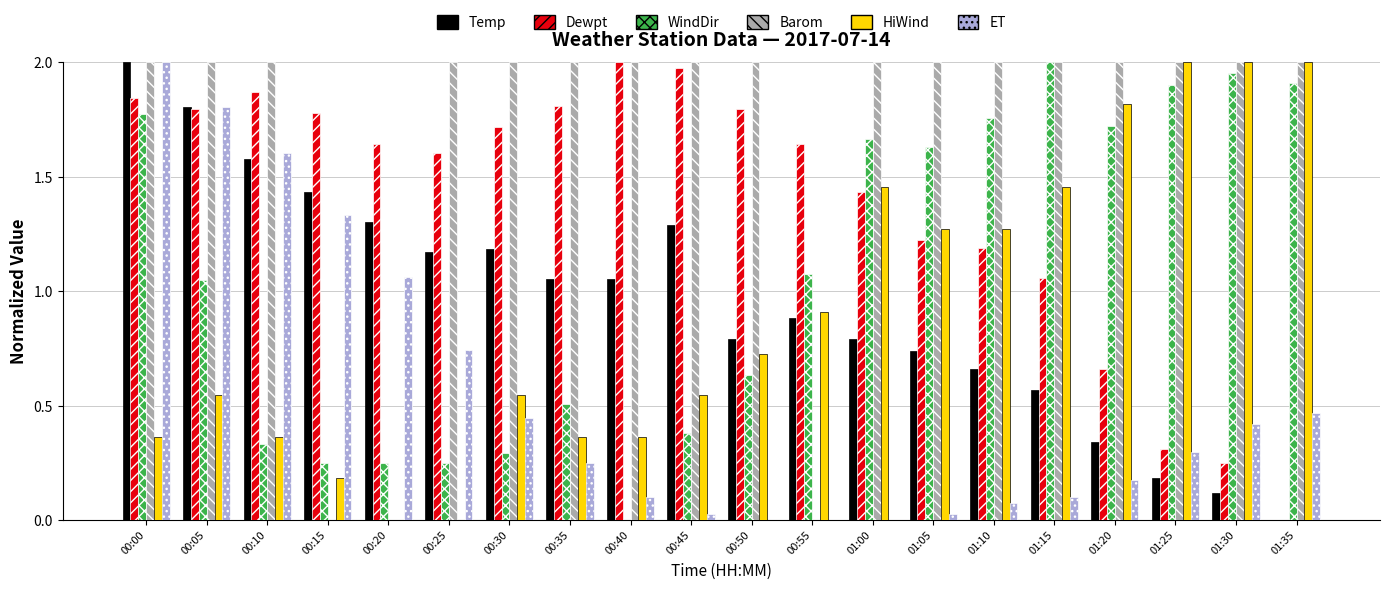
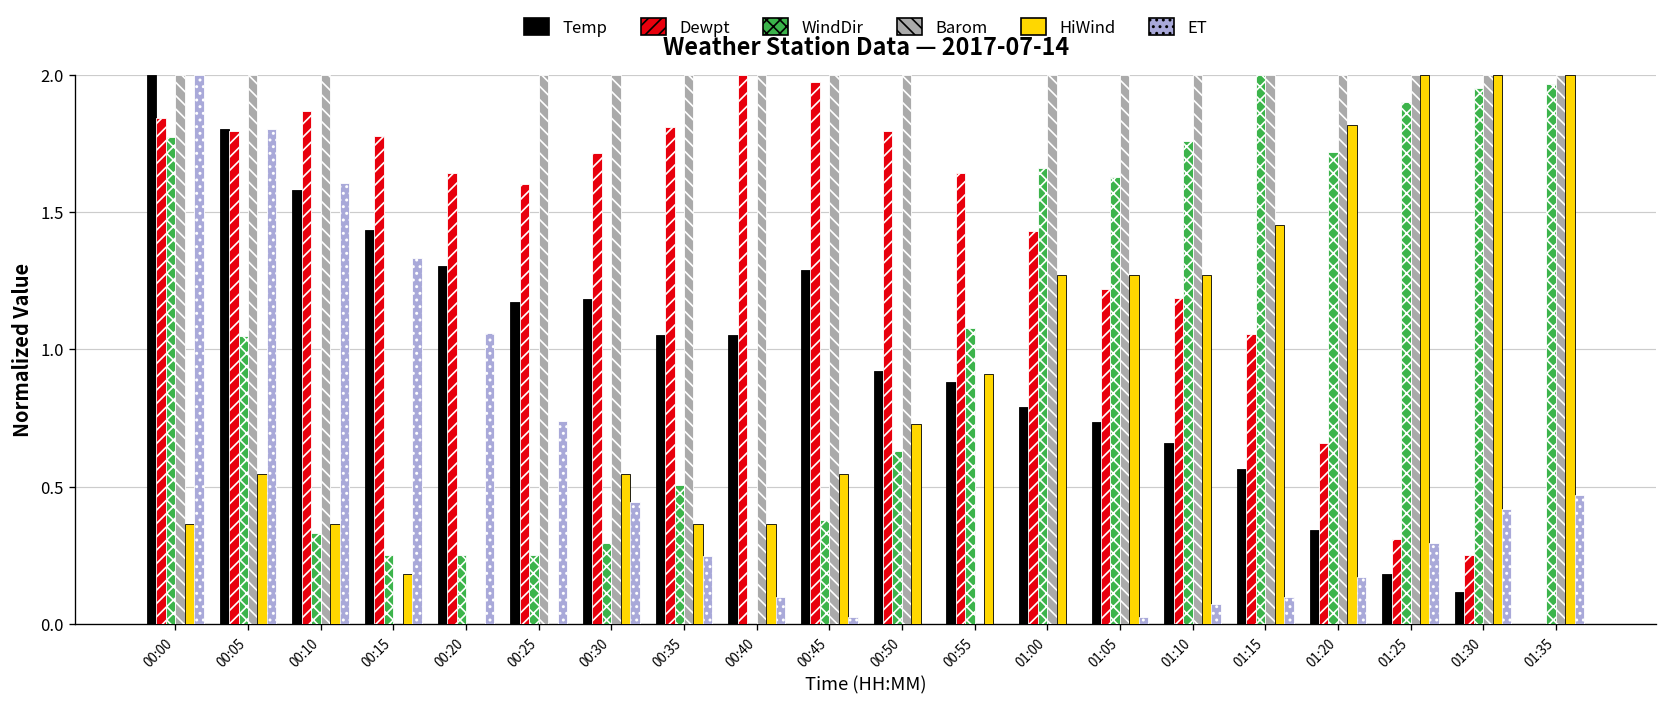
  {
    "Temp": {
      "00:00": 2.00,
      "00:05": 1.80,
      "00:10": 1.58,
      "00:15": 1.43,
      "00:20": 1.30,
      "00:25": 1.17,
      "00:30": 1.18,
      "00:35": 1.05,
      "00:40": 1.05,
      "00:45": 1.29,
-     "00:50": 0.79,
+     "00:50": 0.92,
      "00:55": 0.88,
      "01:00": 0.79,
      "01:05": 0.74,
      "01:10": 0.66,
      "01:15": 0.57,
      "01:20": 0.34,
      "01:25": 0.18,
      "01:30": 0.12,
      "01:35": 0.00
    },
    "Dewpt": {
      "00:00": 1.84,
      "00:05": 1.80,
      "00:10": 1.87,
      "00:15": 1.78,
      "00:20": 1.64,
      "00:25": 1.60,
      "00:30": 1.72,
      "00:35": 1.81,
      "00:40": 2.00,
      "00:45": 1.97,
      "00:50": 1.80,
      "00:55": 1.64,
      "01:00": 1.43,
      "01:05": 1.22,
      "01:10": 1.19,
      "01:15": 1.06,
      "01:20": 0.66,
      "01:25": 0.31,
      "01:30": 0.25,
      "01:35": 0.00
    },
    "WindDir": {
      "00:00": 1.77,
      "00:05": 1.05,
      "00:10": 0.33,
      "00:15": 0.25,
      "00:20": 0.25,
      "00:25": 0.25,
      "00:30": 0.29,
      "00:35": 0.51,
      "00:40": 0.00,
      "00:45": 0.38,
      "00:50": 0.63,
      "00:55": 1.08,
      "01:00": 1.66,
      "01:05": 1.63,
      "01:10": 1.76,
      "01:15": 2.00,
      "01:20": 1.72,
      "01:25": 1.90,
      "01:30": 1.95,
-     "01:35": 1.91
+     "01:35": 1.97
    },
    "HiWind": {
      "00:00": 0.36,
      "00:05": 0.55,
      "00:10": 0.36,
      "00:15": 0.18,
      "00:20": 0.00,
      "00:25": 0.00,
      "00:30": 0.55,
      "00:35": 0.36,
      "00:40": 0.36,
      "00:45": 0.55,
      "00:50": 0.73,
      "00:55": 0.91,
-     "01:00": 1.45,
+     "01:00": 1.27,
      "01:05": 1.27,
      "01:10": 1.27,
      "01:15": 1.45,
      "01:20": 1.82,
      "01:25": 2.00,
      "01:30": 2.00,
      "01:35": 2.00
    }
  }
